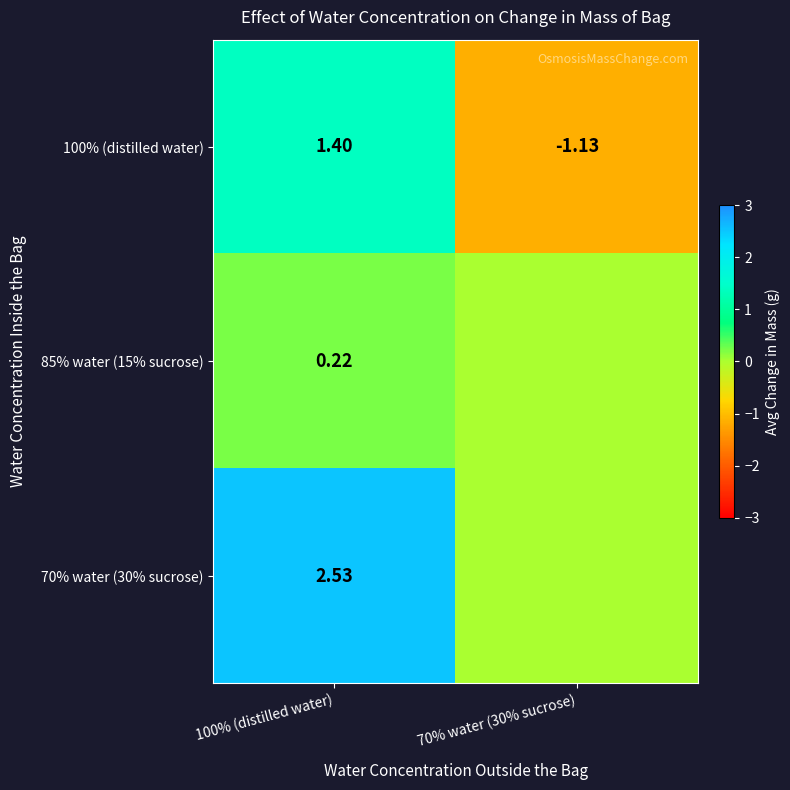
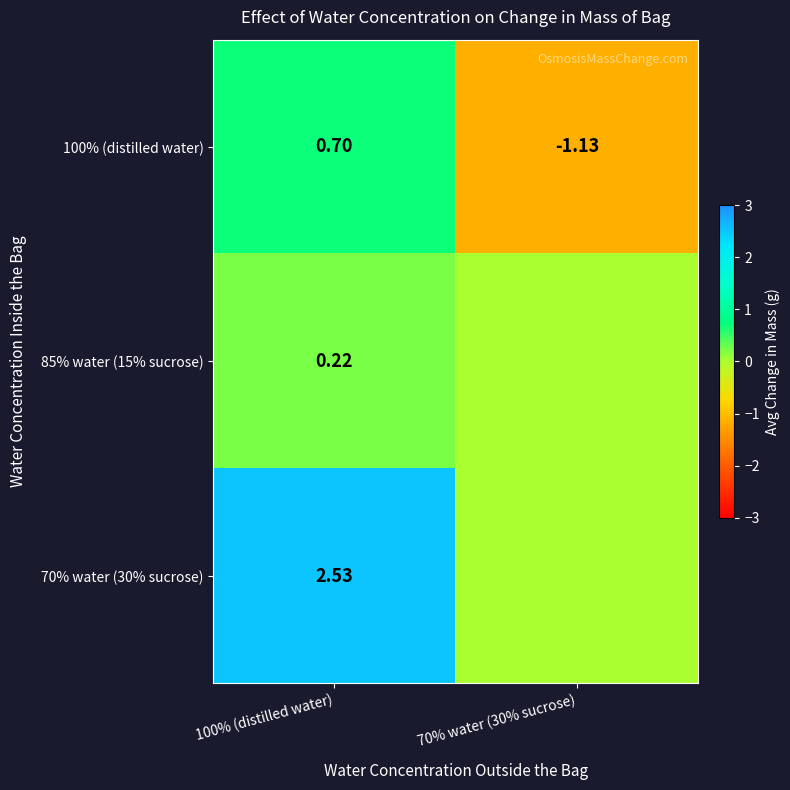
  {
    "100% (distilled water)": {
-     "100% (distilled water)": 1.40
+     "100% (distilled water)": 0.70
    },
    "85% water (15% sucrose)": {
      "100% (distilled water)": 0.22
    },
    "70% water (30% sucrose)": {
      "100% (distilled water)": 2.53
    }
  }
